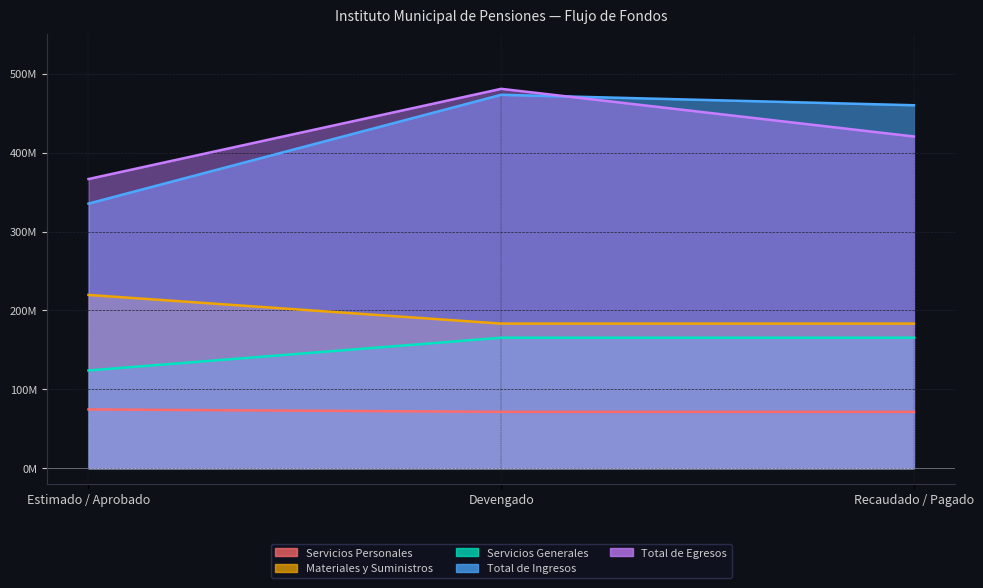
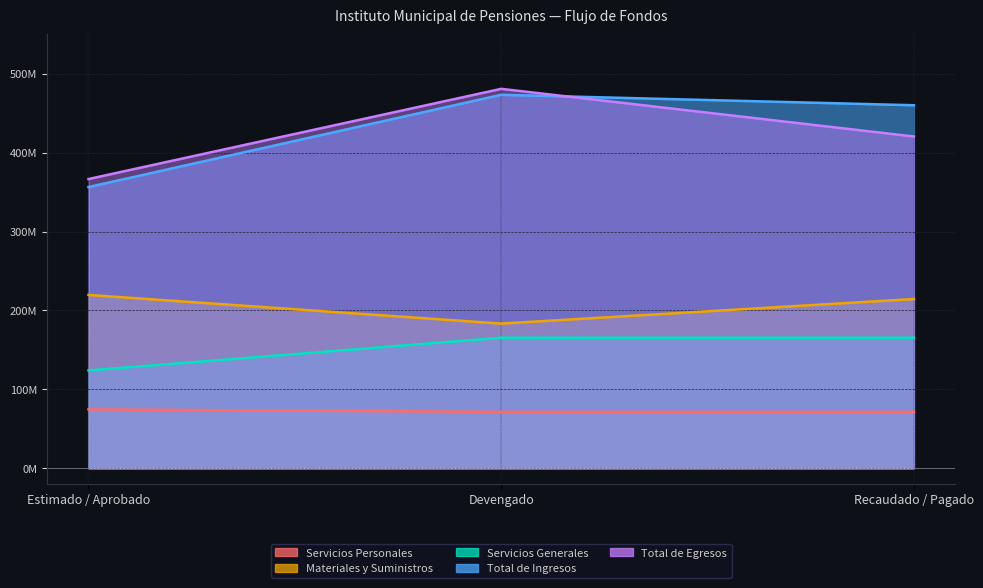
  {
    "Servicios Personales": {
      "Estimado / Aprobado": 70000000,
      "Devengado": 70000000,
      "Recaudado / Pagado": 70000000
    },
    "Materiales y Suministros": {
      "Estimado / Aprobado": 220000000,
      "Devengado": 180000000,
-     "Recaudado / Pagado": 180000000
+     "Recaudado / Pagado": 210000000
    },
    "Servicios Generales": {
      "Estimado / Aprobado": 120000000,
      "Devengado": 170000000,
      "Recaudado / Pagado": 170000000
    },
    "Total de Ingresos": {
-     "Estimado / Aprobado": 340000000,
+     "Estimado / Aprobado": 360000000,
      "Devengado": 470000000,
      "Recaudado / Pagado": 460000000
    },
    "Total de Egresos": {
      "Estimado / Aprobado": 370000000,
      "Devengado": 480000000,
      "Recaudado / Pagado": 420000000
    }
  }
